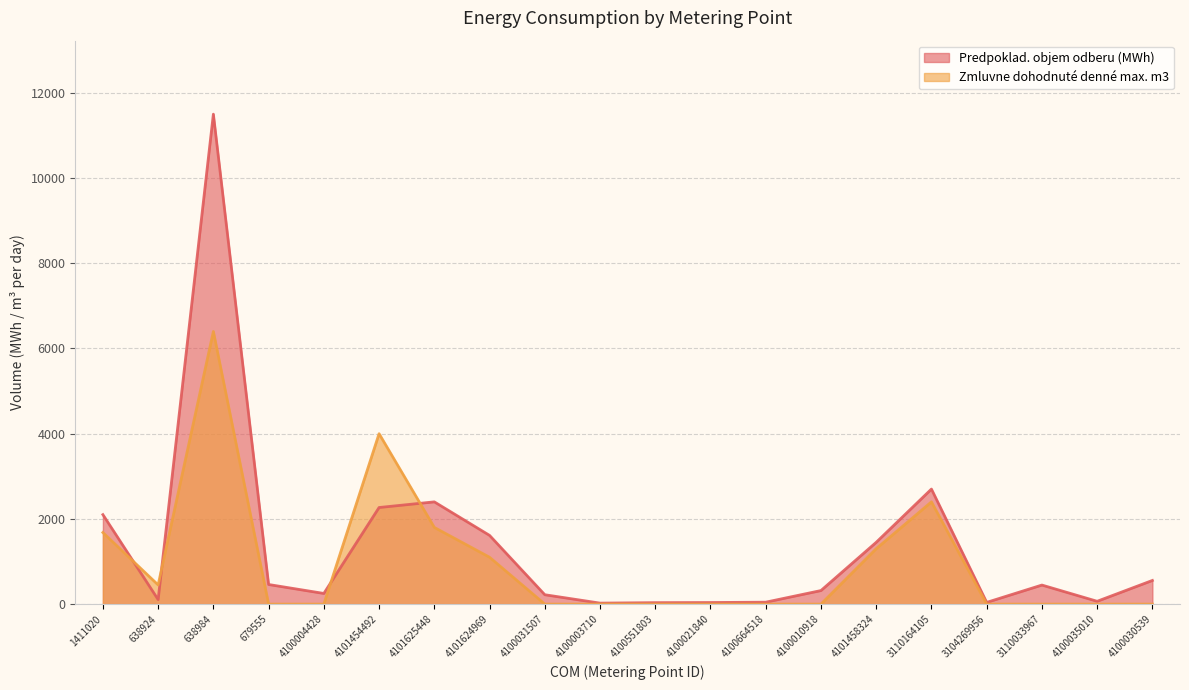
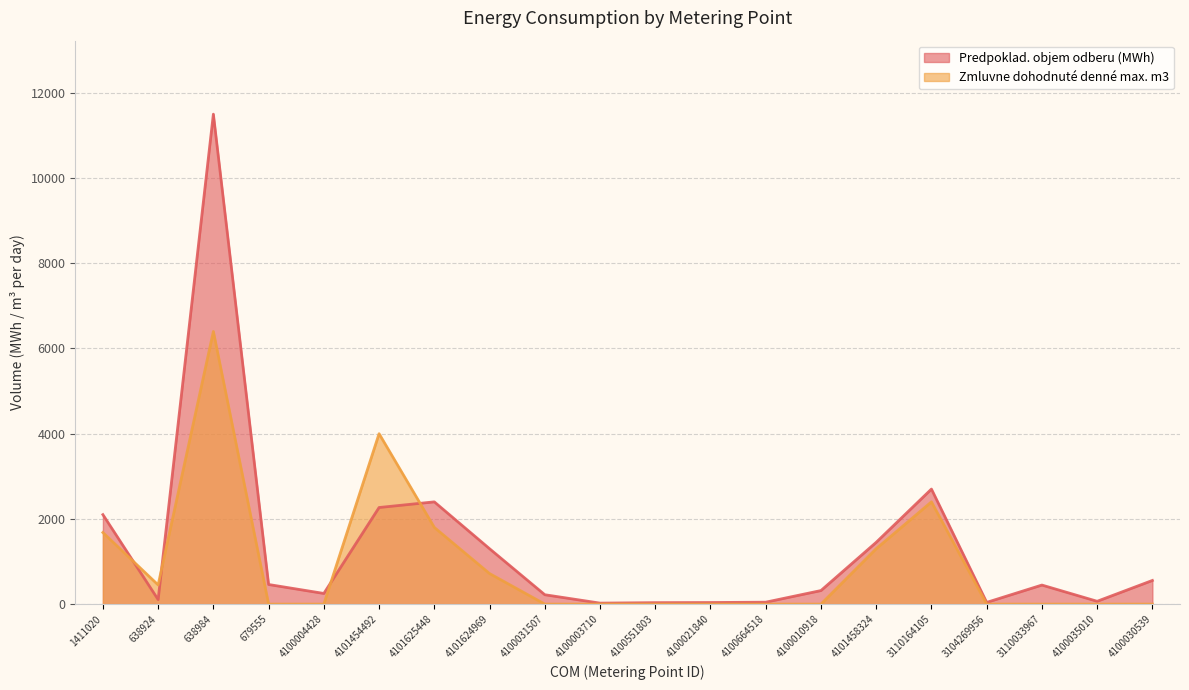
  {
    "Predpoklad. objem odberu (MWh)": {
      "1411020": 2100,
      "638924": 100,
      "638984": 11500,
      "679555": 500,
      "4100004428": 300,
      "4101454492": 2300,
      "4101625448": 2400,
-     "4101624969": 1600,
+     "4101624969": 1300,
      "4100031507": 200,
      "4100010918": 300,
      "4101458324": 1500,
      "3110164105": 2700,
      "3110033967": 400,
      "4100035010": 100,
      "4100030539": 600
    },
    "Zmluvne dohodnuté denné max. m3": {
      "1411020": 1700,
      "638924": 500,
      "638984": 6400,
      "679555": 0,
      "4100004428": 0,
      "4101454492": 4000,
      "4101625448": 1800,
-     "4101624969": 1100,
+     "4101624969": 700,
      "4100031507": 0,
      "4100010918": 0,
      "4101458324": 1300,
      "3110164105": 2400,
      "3110033967": 0,
      "4100035010": 0,
      "4100030539": 0
    }
  }
